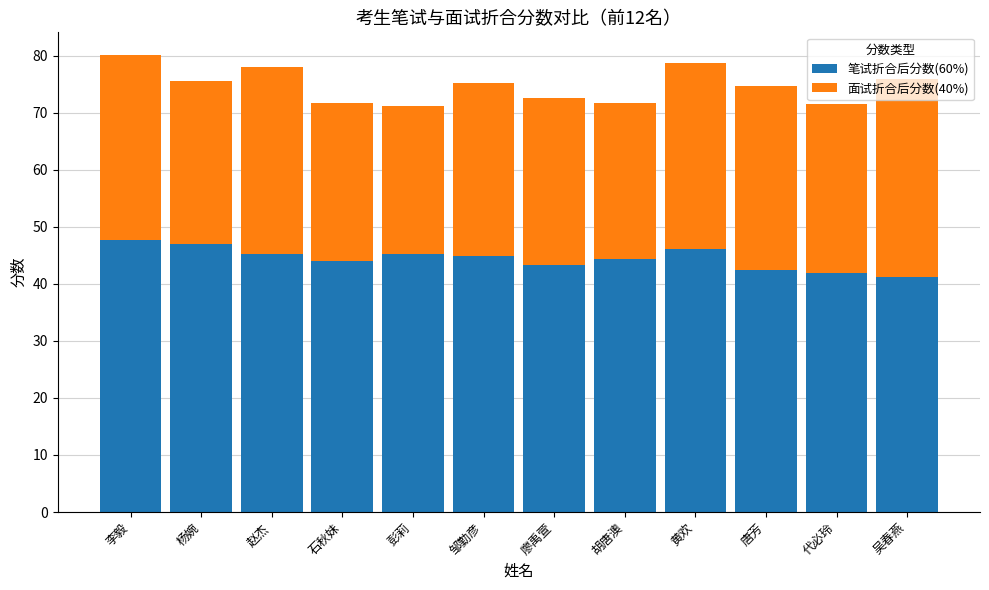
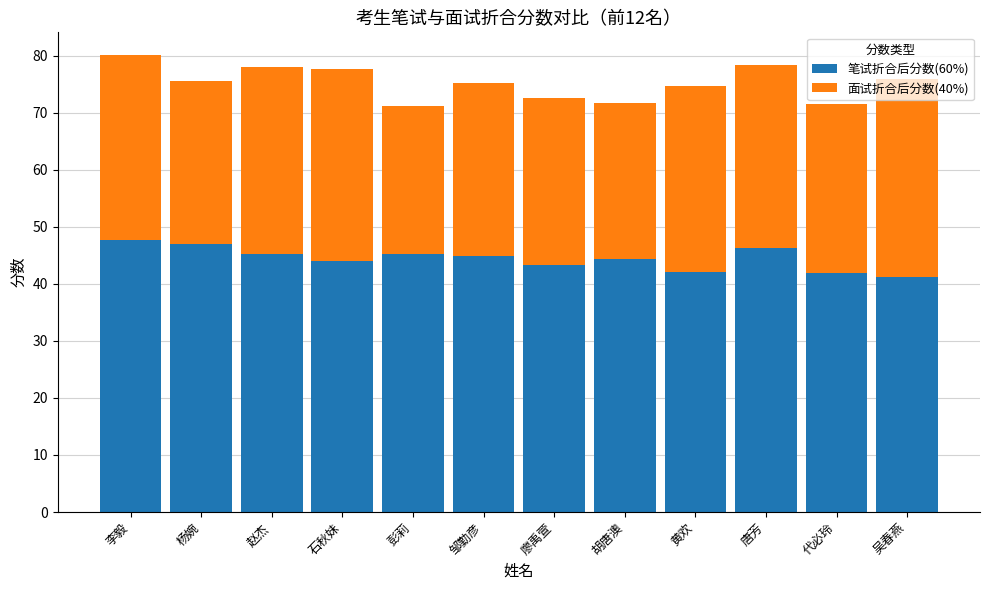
  {
    "笔试折合后分数(60%)": {
      "李毅": 48,
      "杨婉": 47,
      "赵杰": 45,
      "石秋妹": 44,
      "彭莉": 45,
      "邹勤彦": 45,
      "廖禹萱": 43,
      "胡唐澳": 44,
-     "黄欢": 46,
-     "唐芳": 42,
+     "黄欢": 42,
+     "唐芳": 46,
      "代必玲": 42,
      "吴春燕": 41
    },
    "面试折合后分数(40%)": {
      "李毅": 32,
      "杨婉": 29,
      "赵杰": 33,
-     "石秋妹": 28,
+     "石秋妹": 34,
      "彭莉": 26,
      "邹勤彦": 30,
      "廖禹萱": 29,
      "胡唐澳": 27,
      "黄欢": 33,
      "唐芳": 32,
      "代必玲": 29
    }
  }
